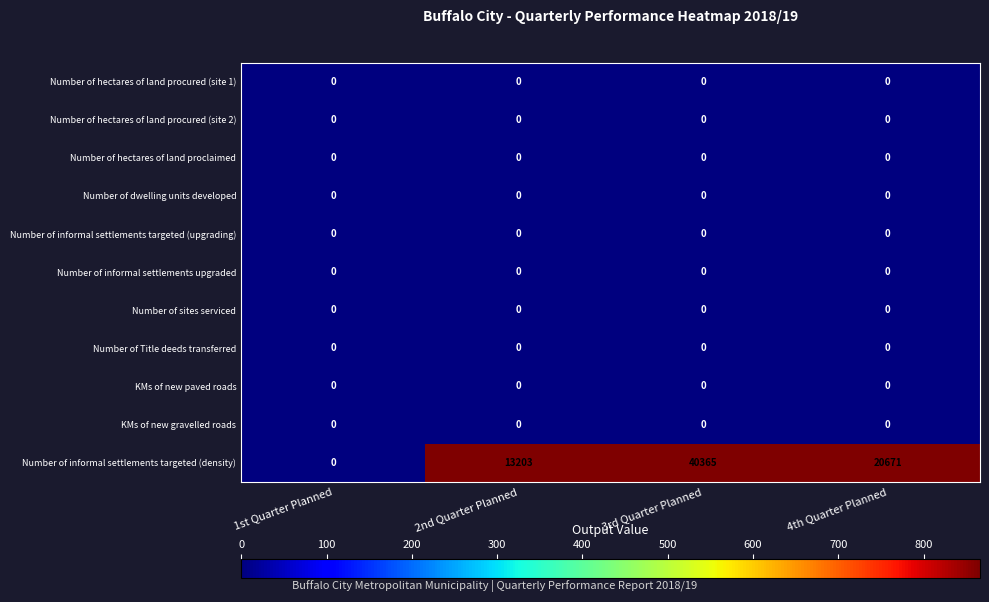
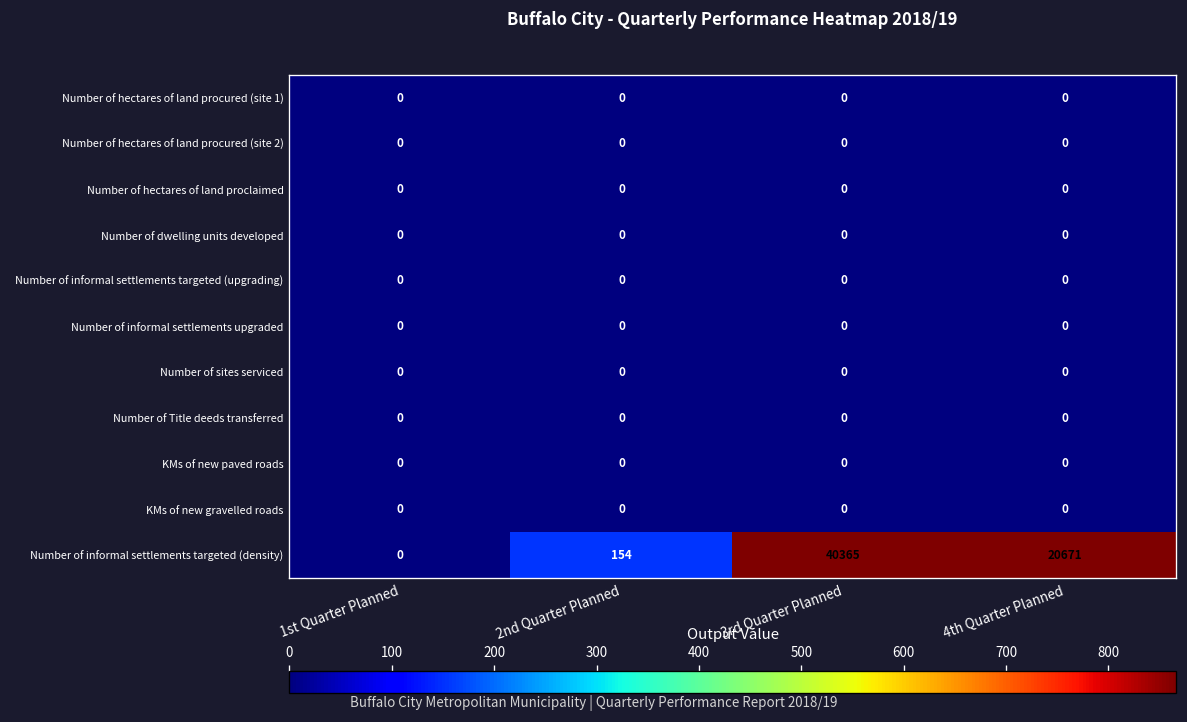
  {
    "Number of hectares of land procured (site 1)": {
      "1st Quarter Planned": 0,
      "2nd Quarter Planned": 0,
      "3rd Quarter Planned": 0,
      "4th Quarter Planned": 0
    },
    "Number of hectares of land procured (site 2)": {
      "1st Quarter Planned": 0,
      "2nd Quarter Planned": 0,
      "3rd Quarter Planned": 0,
      "4th Quarter Planned": 0
    },
    "Number of hectares of land proclaimed": {
      "1st Quarter Planned": 0,
      "2nd Quarter Planned": 0,
      "3rd Quarter Planned": 0,
      "4th Quarter Planned": 0
    },
    "Number of dwelling units developed": {
      "1st Quarter Planned": 0,
      "2nd Quarter Planned": 0,
      "3rd Quarter Planned": 0,
      "4th Quarter Planned": 0
    },
    "Number of informal settlements targeted (upgrading)": {
      "1st Quarter Planned": 0,
      "2nd Quarter Planned": 0,
      "3rd Quarter Planned": 0,
      "4th Quarter Planned": 0
    },
    "Number of informal settlements upgraded": {
      "1st Quarter Planned": 0,
      "2nd Quarter Planned": 0,
      "3rd Quarter Planned": 0,
      "4th Quarter Planned": 0
    },
    "Number of sites serviced": {
      "1st Quarter Planned": 0,
      "2nd Quarter Planned": 0,
      "3rd Quarter Planned": 0,
      "4th Quarter Planned": 0
    },
    "Number of Title deeds transferred": {
      "1st Quarter Planned": 0,
      "2nd Quarter Planned": 0,
      "3rd Quarter Planned": 0,
      "4th Quarter Planned": 0
    },
    "KMs of new paved roads": {
      "1st Quarter Planned": 0,
      "2nd Quarter Planned": 0,
      "3rd Quarter Planned": 0,
      "4th Quarter Planned": 0
    },
    "KMs of new gravelled roads": {
      "1st Quarter Planned": 0,
      "2nd Quarter Planned": 0,
      "3rd Quarter Planned": 0,
      "4th Quarter Planned": 0
    },
    "Number of informal settlements targeted (density)": {
      "1st Quarter Planned": 0,
-     "2nd Quarter Planned": 13203,
+     "2nd Quarter Planned": 154,
      "3rd Quarter Planned": 40365,
      "4th Quarter Planned": 20671
    }
  }
